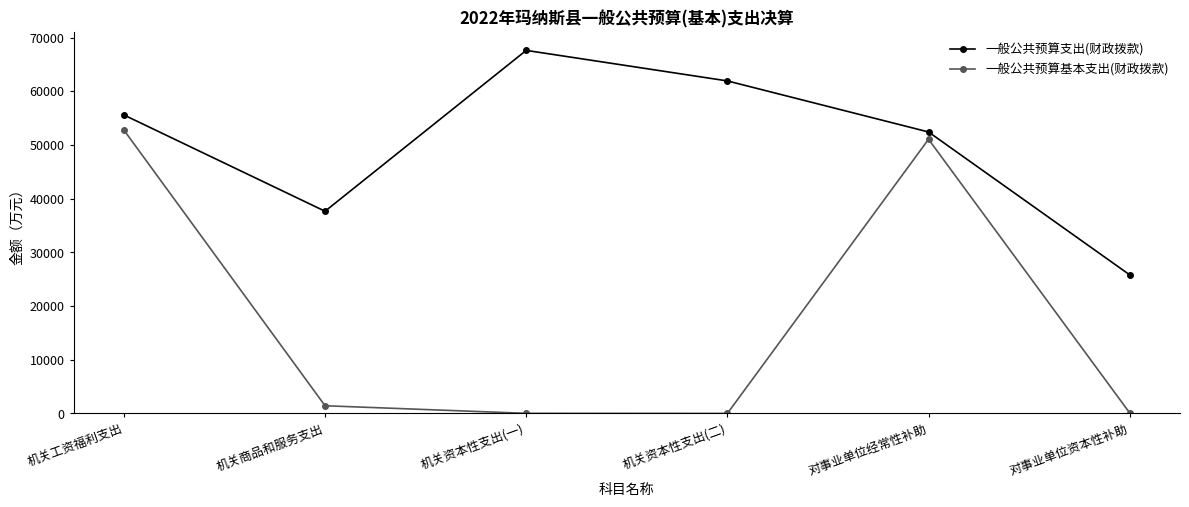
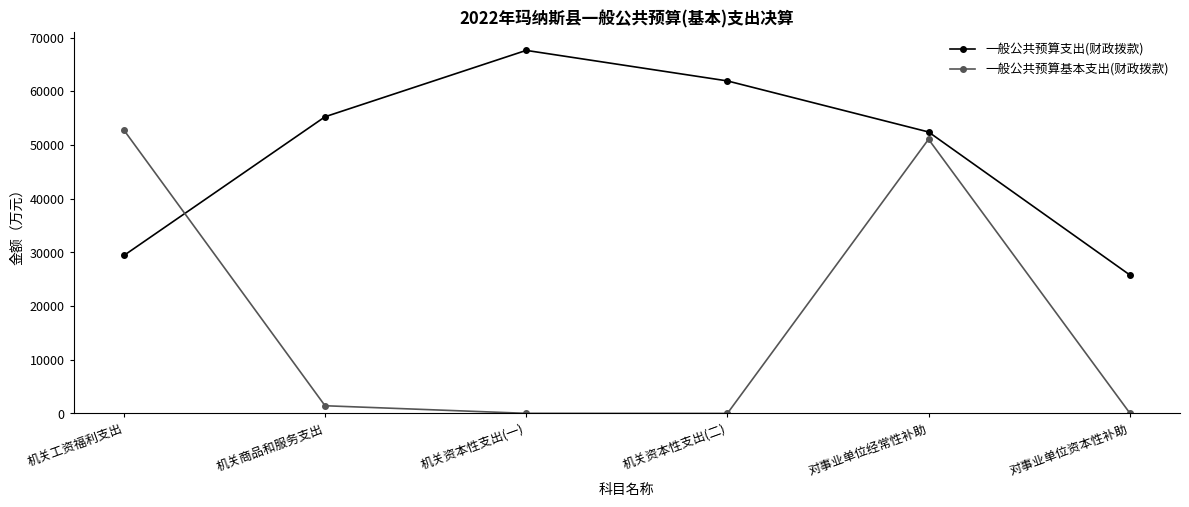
  {
    "一般公共预算支出(财政拨款)": {
-     "机关工资福利支出": 56000,
-     "机关商品和服务支出": 38000,
+     "机关工资福利支出": 29000,
+     "机关商品和服务支出": 55000,
      "机关资本性支出(一)": 68000,
      "机关资本性支出(二)": 62000,
      "对事业单位经常性补助": 52000,
      "对事业单位资本性补助": 26000
    },
    "一般公共预算基本支出(财政拨款)": {
      "机关工资福利支出": 53000,
      "机关商品和服务支出": 1000,
      "机关资本性支出(一)": 0,
      "机关资本性支出(二)": 0,
      "对事业单位经常性补助": 51000,
      "对事业单位资本性补助": 0
    }
  }
